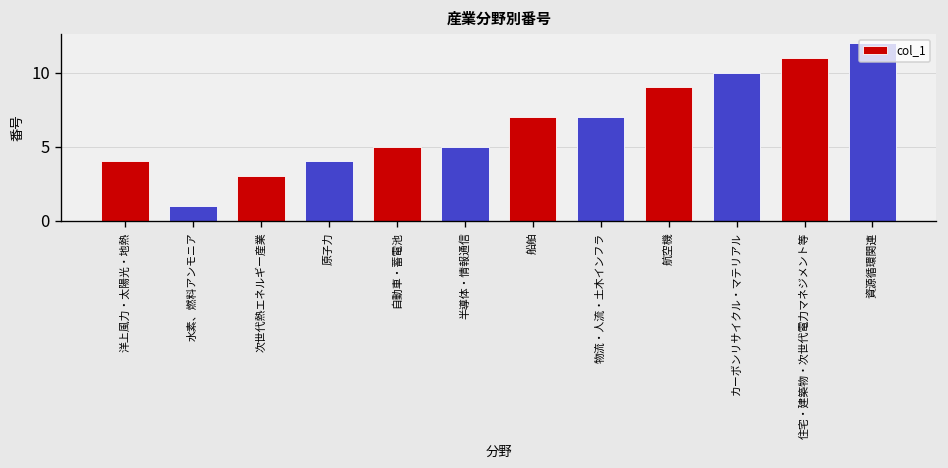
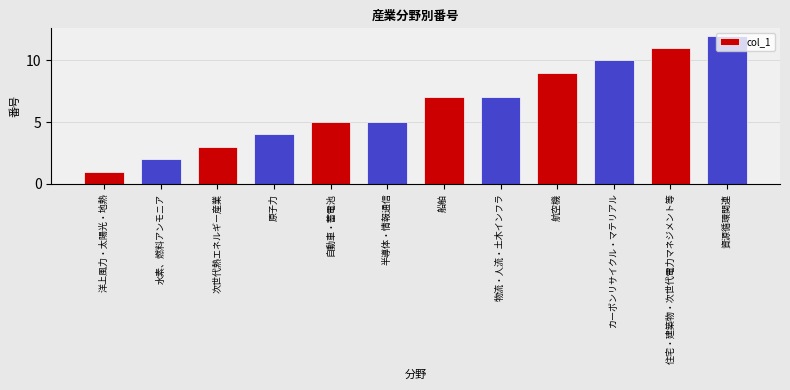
  {
-   "洋上風力・太陽光・地熱": 4,
-   "水素、燃料アンモニア": 1,
+   "洋上風力・太陽光・地熱": 1,
+   "水素、燃料アンモニア": 2,
    "次世代熱エネルギー産業": 3,
    "原子力": 4,
    "自動車・蓄電池": 5,
    "半導体・情報通信": 5,
    "船舶": 7,
    "物流・人流・土木インフラ": 7,
    "航空機": 9,
    "カーボンリサイクル・マテリアル": 10,
    "住宅・建築物・次世代電力マネジメント等": 11
  }
